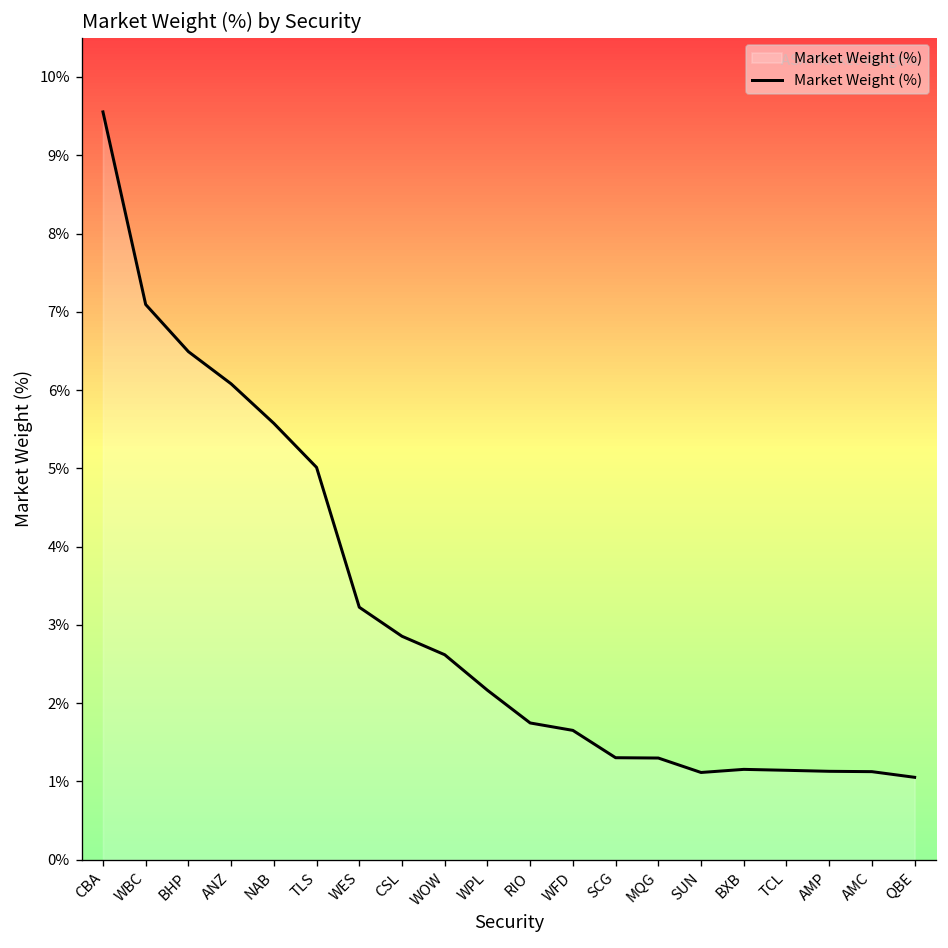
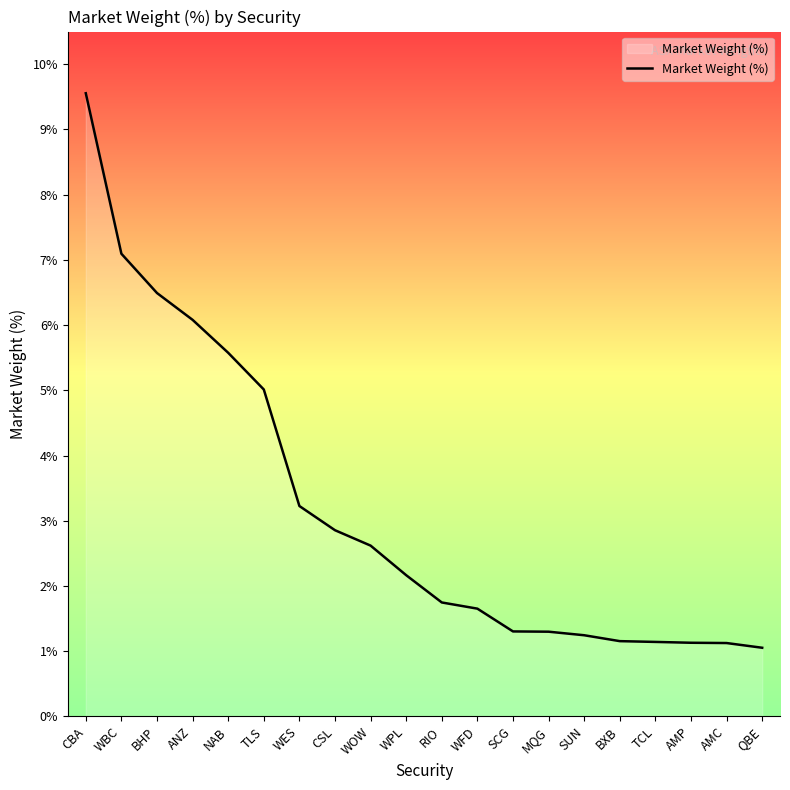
  {
    "CBA": "9.6%",
    "WBC": "7.1%",
    "BHP": "6.5%",
    "ANZ": "6.1%",
    "NAB": "5.6%",
    "TLS": "5.0%",
    "WES": "3.2%",
    "CSL": "2.9%",
    "WOW": "2.6%",
    "WPL": "2.2%",
    "RIO": "1.7%",
    "WFD": "1.7%",
    "SCG": "1.3%",
    "MQG": "1.3%",
-   "SUN": "1.1%",
+   "SUN": "1.2%",
    "BXB": "1.2%",
    "TCL": "1.1%",
    "AMP": "1.1%",
    "AMC": "1.1%",
    "QBE": "1.1%"
  }
